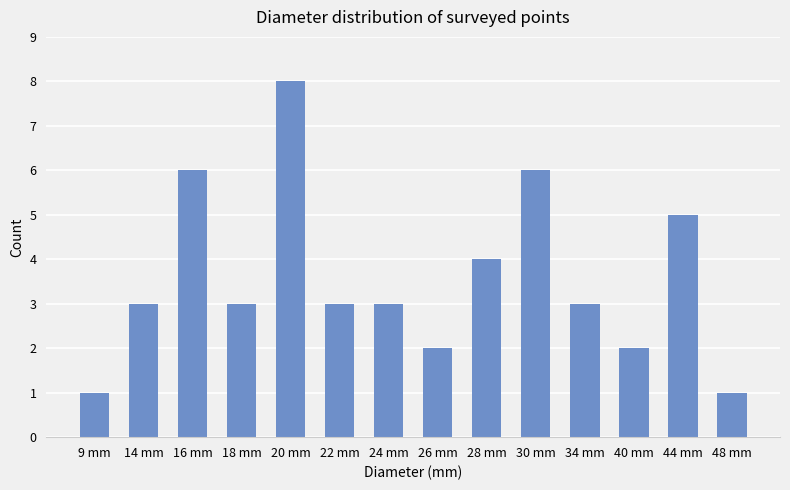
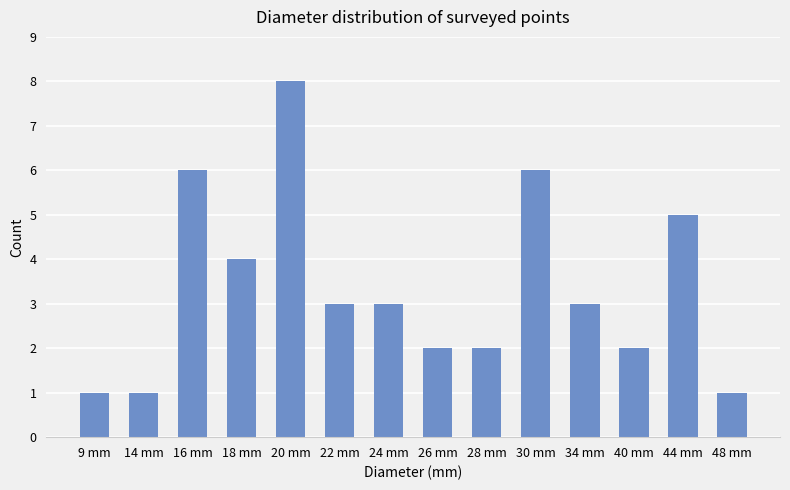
  {
    "9 mm": 1,
-   "14 mm": 3,
+   "14 mm": 1,
    "16 mm": 6,
-   "18 mm": 3,
+   "18 mm": 4,
    "20 mm": 8,
    "22 mm": 3,
    "24 mm": 3,
    "26 mm": 2,
-   "28 mm": 4,
+   "28 mm": 2,
    "30 mm": 6,
    "34 mm": 3,
    "40 mm": 2,
    "44 mm": 5,
    "48 mm": 1
  }
